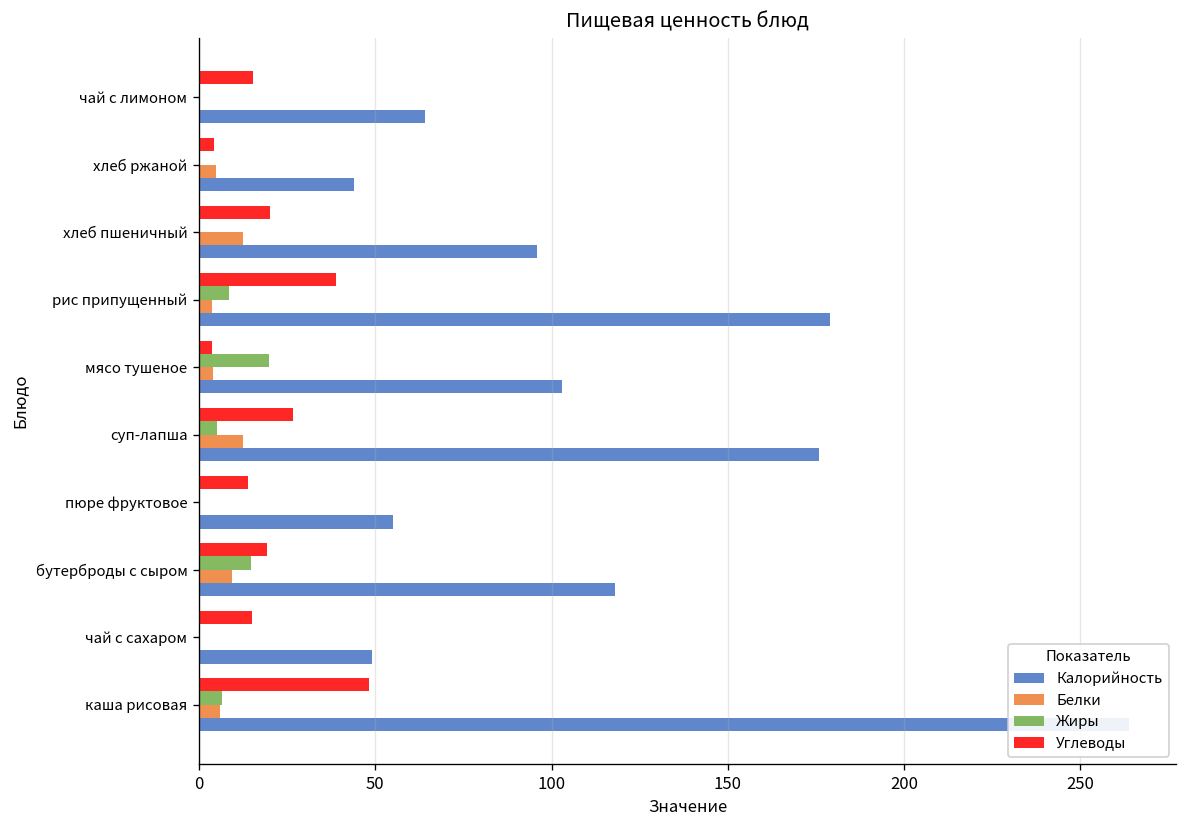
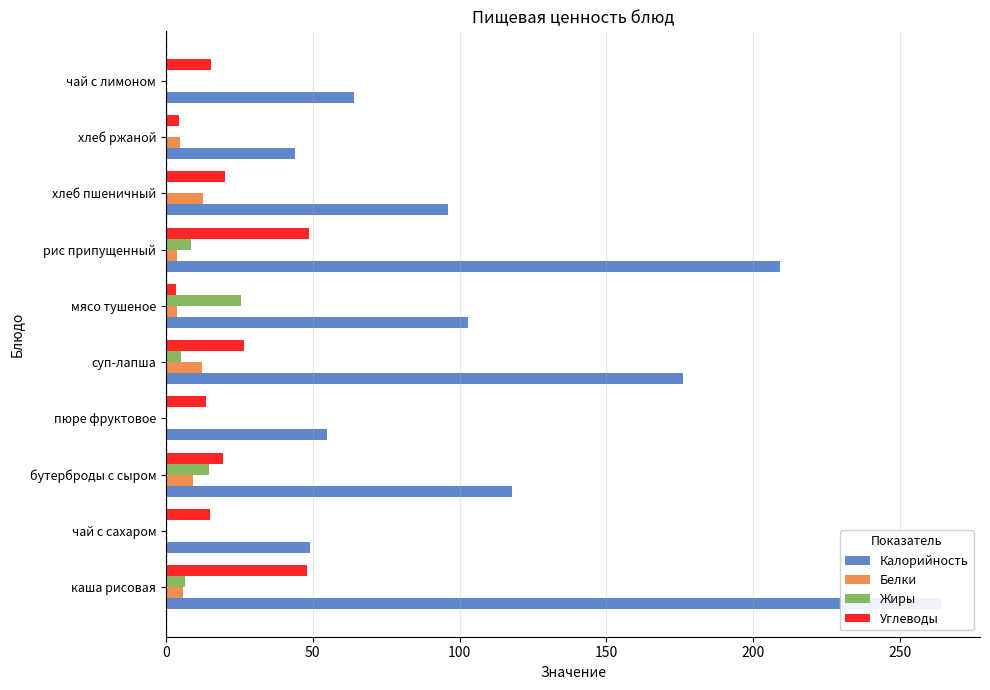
  {
    "Калорийность": {
      "чай с лимоном": 64,
      "хлеб ржаной": 44,
      "хлеб пшеничный": 96,
-     "рис припущенный": 179,
+     "рис припущенный": 209,
      "мясо тушеное": 103,
      "суп-лапша": 176,
      "пюре фруктовое": 55,
      "бутерброды с сыром": 118,
      "чай с сахаром": 49
    },
    "Белки": {
      "хлеб ржаной": 5,
      "хлеб пшеничный": 13,
      "рис припущенный": 4,
      "мясо тушеное": 4,
      "суп-лапша": 12,
      "пюре фруктовое": 0,
      "бутерброды с сыром": 9,
      "каша рисовая": 6
    },
    "Жиры": {
      "рис припущенный": 9,
-     "мясо тушеное": 20,
+     "мясо тушеное": 26,
      "суп-лапша": 5,
      "пюре фруктовое": 0,
      "бутерброды с сыром": 15,
      "каша рисовая": 7
    },
    "Углеводы": {
      "чай с лимоном": 15,
      "хлеб ржаной": 4,
      "хлеб пшеничный": 20,
-     "рис припущенный": 39,
+     "рис припущенный": 49,
      "мясо тушеное": 4,
      "суп-лапша": 27,
      "пюре фруктовое": 14,
      "бутерброды с сыром": 19,
      "чай с сахаром": 15,
      "каша рисовая": 48
    }
  }
